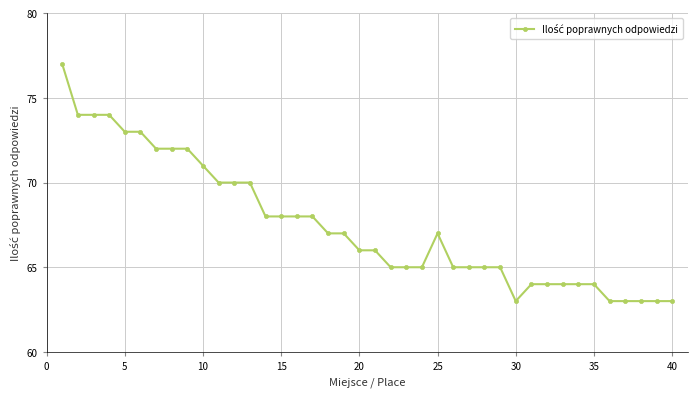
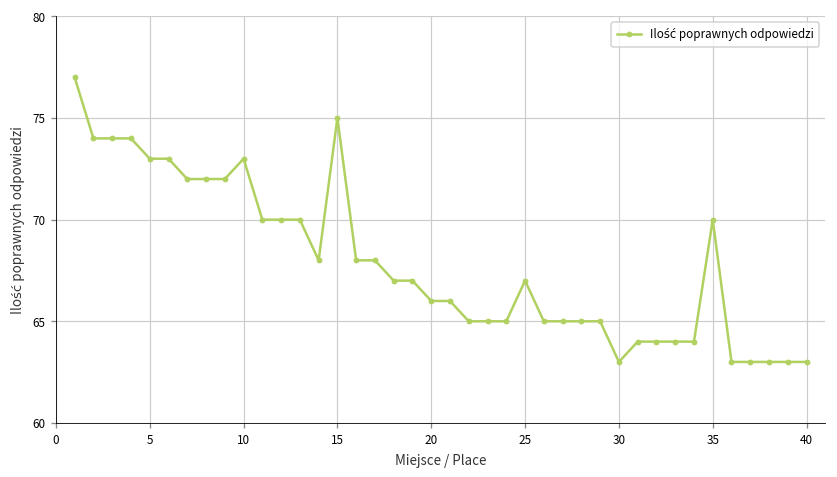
  {
    "5": 73,
-   "10": 71,
-   "15": 68,
+   "10": 73,
+   "15": 75,
    "20": 66,
    "25": 67,
    "30": 63,
-   "35": 64,
+   "35": 70,
    "40": 63
  }
